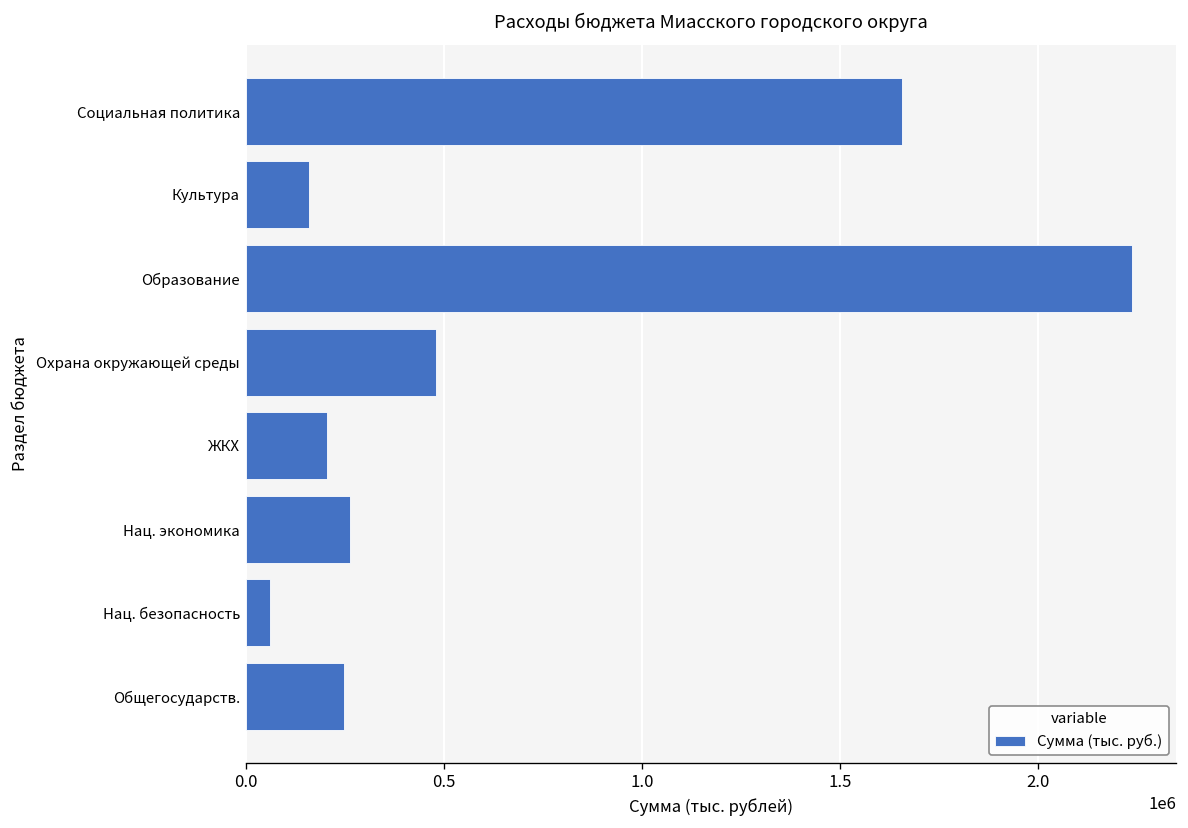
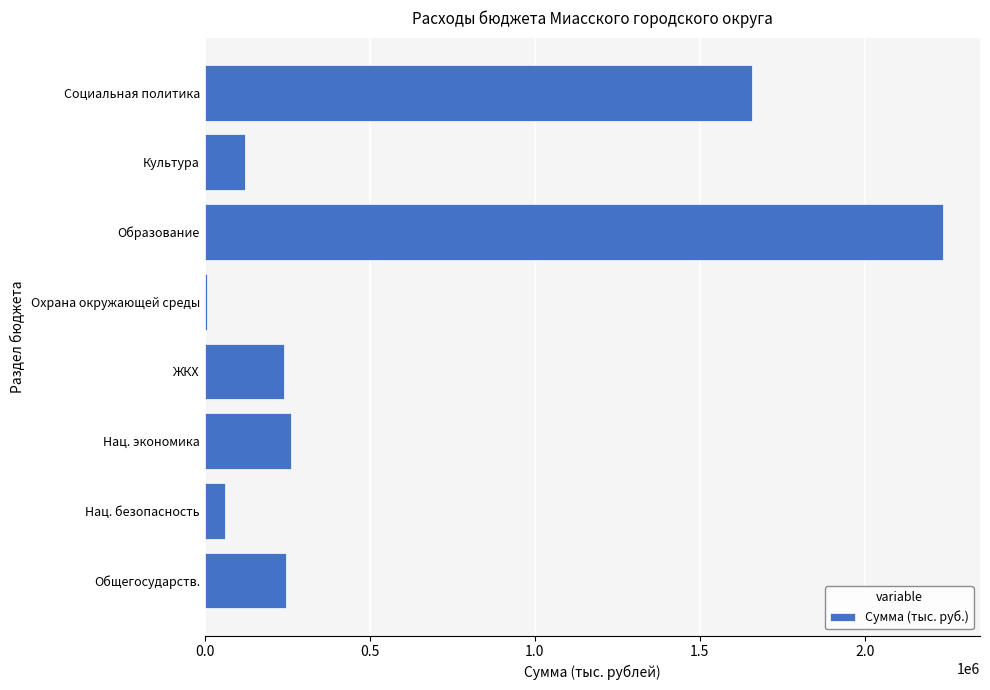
  {
    "Социальная политика": 1660000,
-   "Культура": 160000,
+   "Культура": 120000,
    "Образование": 2240000,
-   "Охрана окружающей среды": 480000,
-   "ЖКХ": 210000,
+   "Охрана окружающей среды": 10000,
+   "ЖКХ": 240000,
    "Нац. экономика": 260000,
    "Нац. безопасность": 60000,
    "Общегосударств.": 250000
  }
